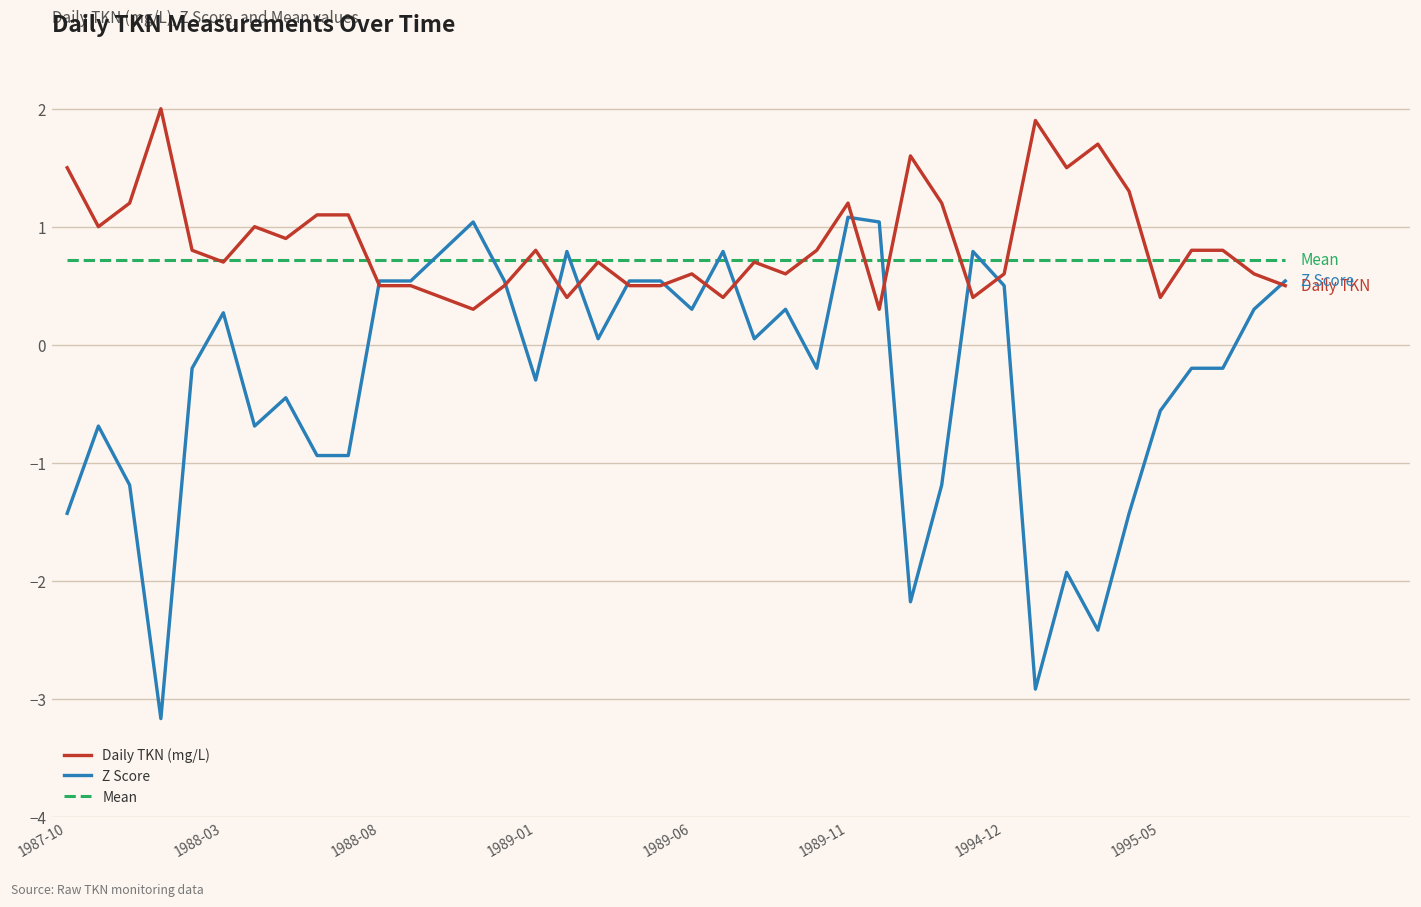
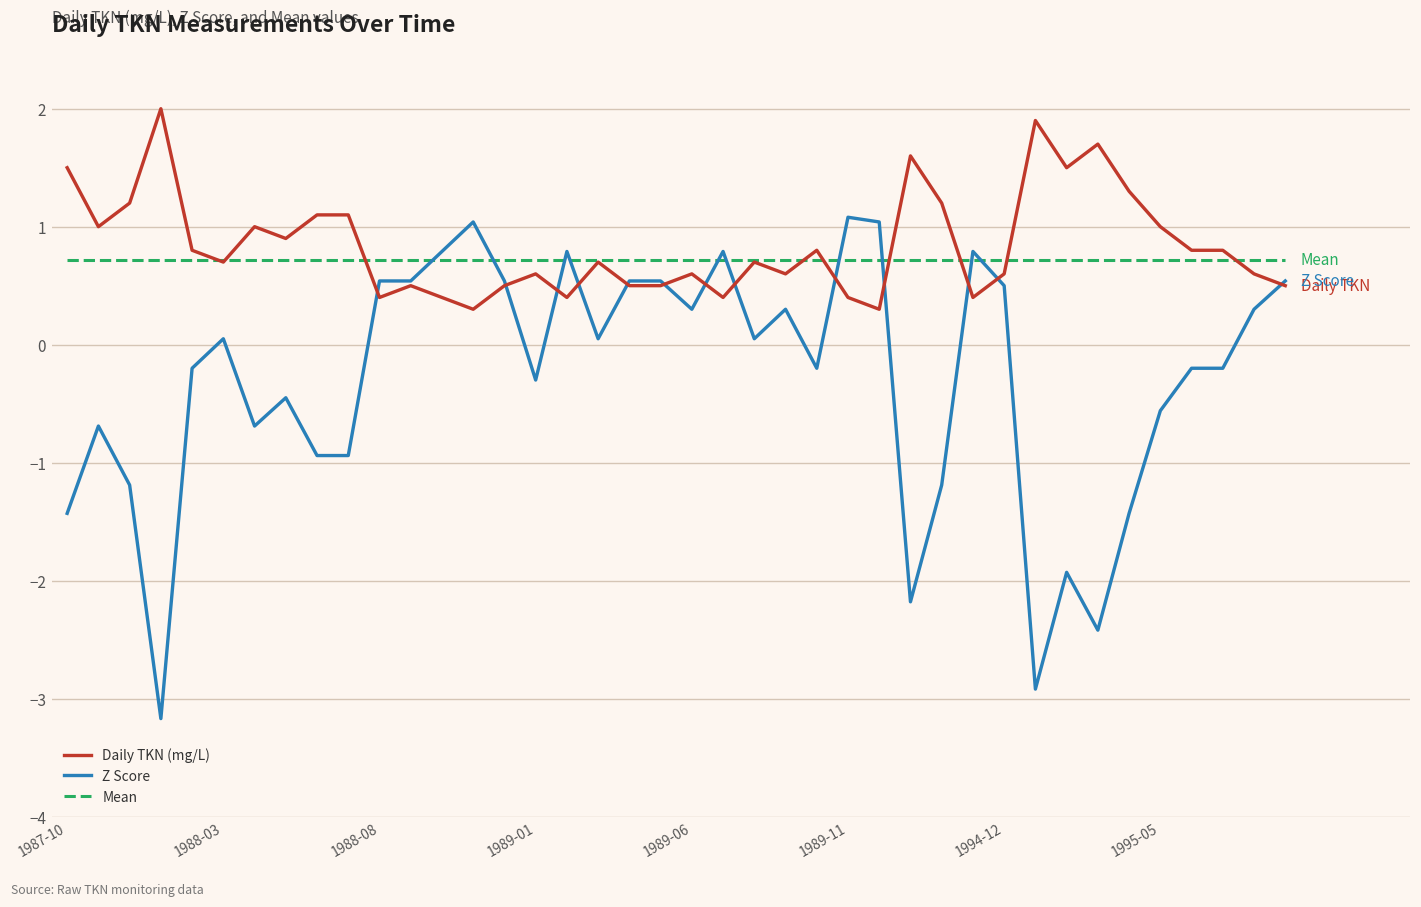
  {
    "Daily TKN (mg/L)": {
      "1987-10": 1.5,
-     "1988-08": 0.5,
-     "1989-01": 0.8,
+     "1988-08": 0.4,
+     "1989-01": 0.6,
      "1989-06": 0.6,
-     "1989-11": 1.2,
+     "1989-11": 0.4,
      "1994-12": 0.6,
-     "1995-05": 0.4
+     "1995-05": 1.0
    },
    "Z Score": {
      "1987-10": -1.43,
-     "1988-03": 0.27,
+     "1988-03": 0.05,
      "1988-08": 0.54,
      "1989-01": -0.30,
      "1989-06": 0.30,
      "1989-11": 1.08,
      "1994-12": 0.50,
      "1995-05": -0.56
    },
    "Mean": {
      "1987-10": 0.72,
      "1988-08": 0.72,
      "1989-01": 0.72,
      "1989-06": 0.72,
      "1989-11": 0.72,
      "1994-12": 0.72,
      "1995-05": 0.72
    }
  }
